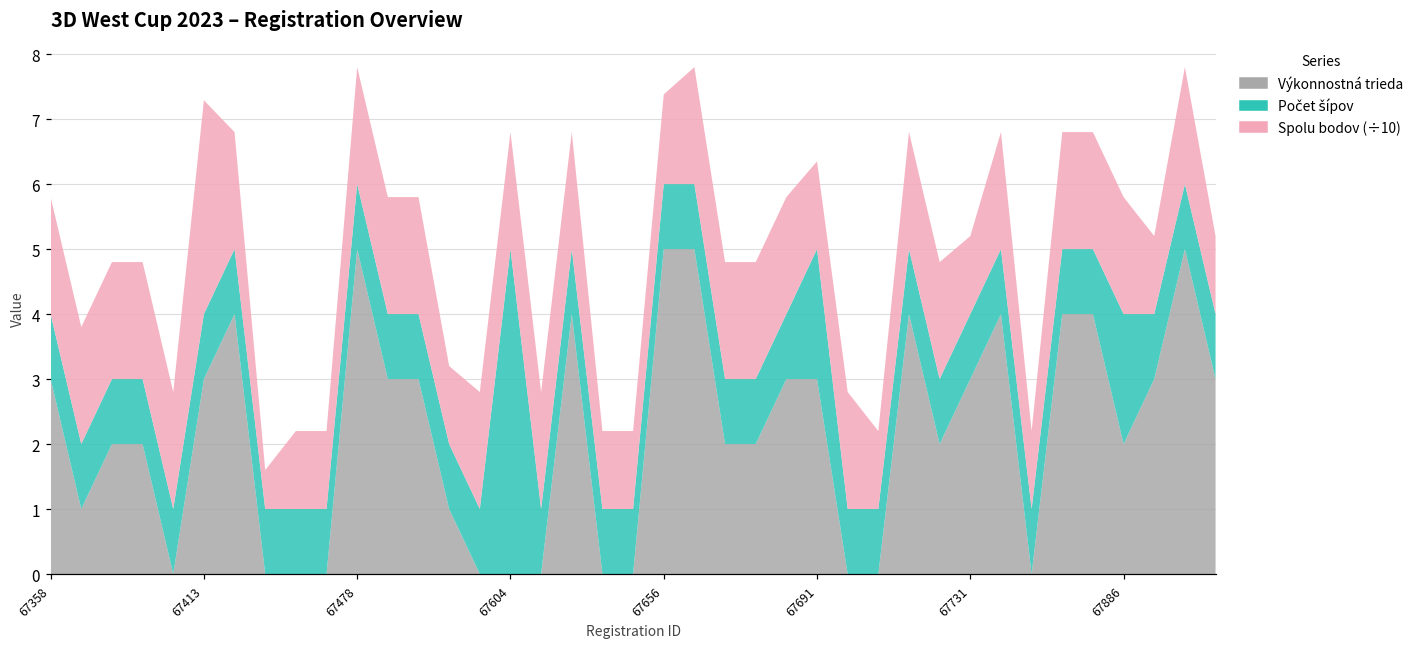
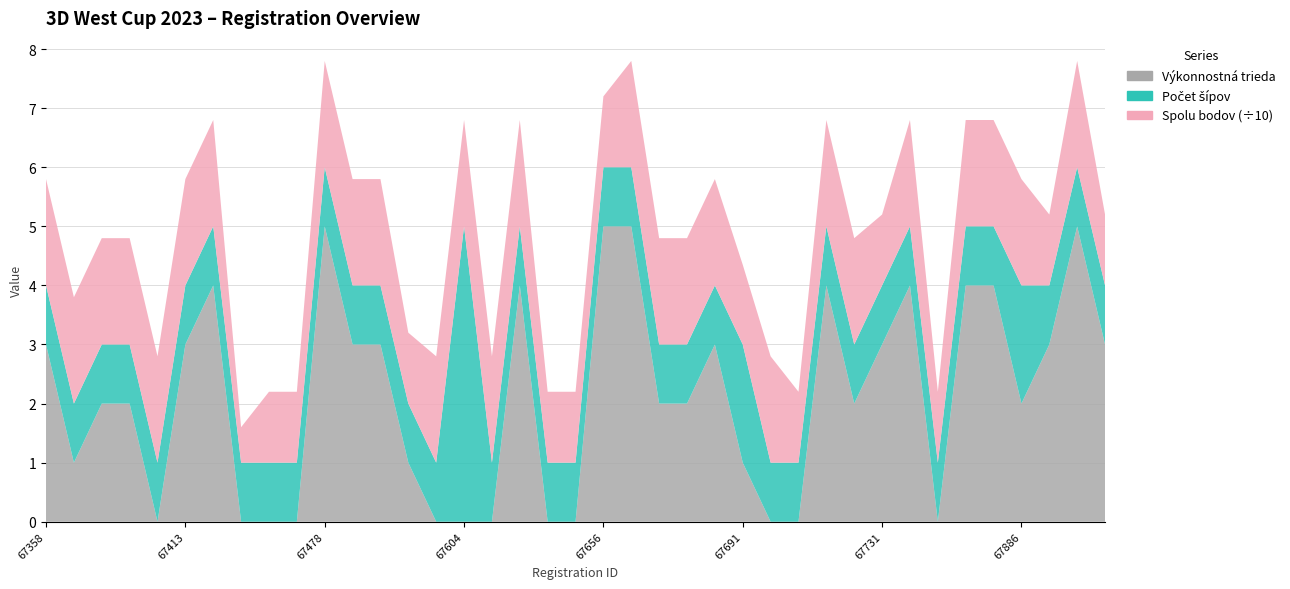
  {
    "Výkonnostná trieda": {
      "67358": 3,
      "67413": 3,
      "67478": 5,
      "67604": 0,
      "67656": 5,
-     "67691": 3,
+     "67691": 1,
      "67731": 3,
      "67886": 2
    },
    "Spolu bodov (÷10)": {
      "67358": 1.8,
-     "67413": 3.3,
+     "67413": 1.8,
      "67478": 1.8,
      "67604": 1.8,
-     "67656": 1.4,
+     "67656": 1.2,
      "67691": 1.3,
      "67731": 1.2,
      "67886": 1.8
    }
  }
